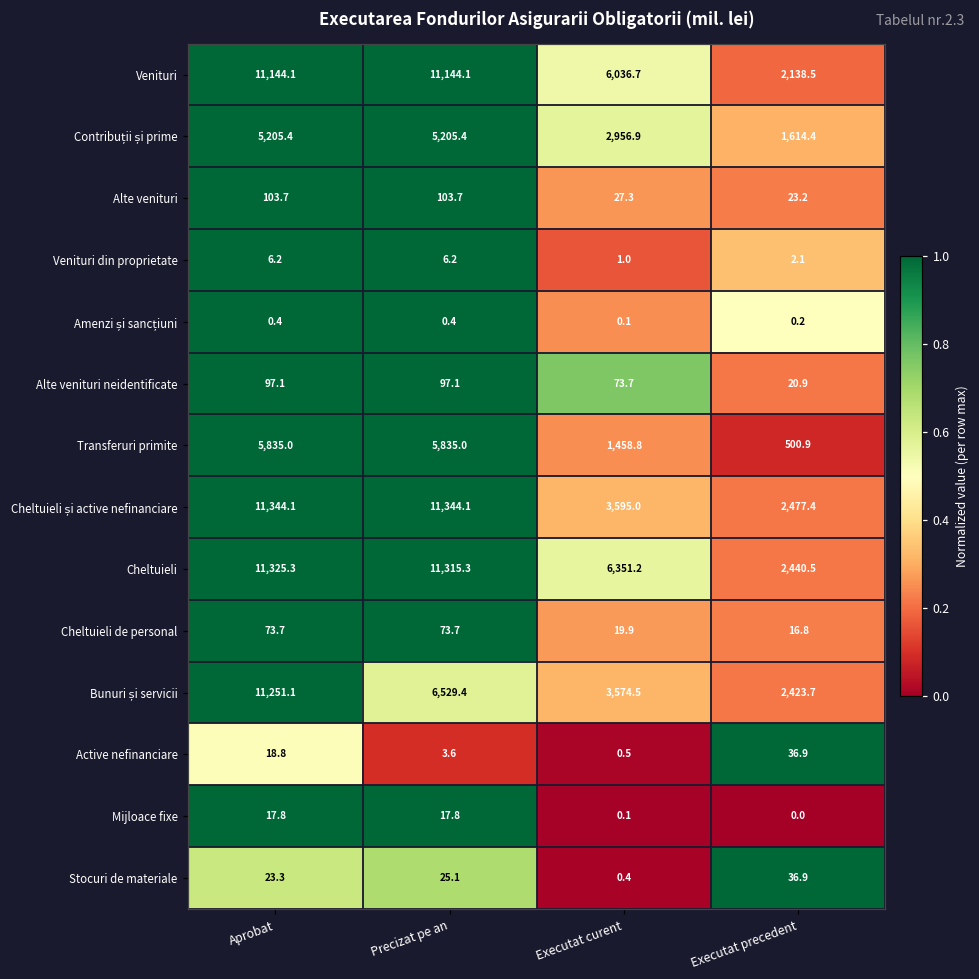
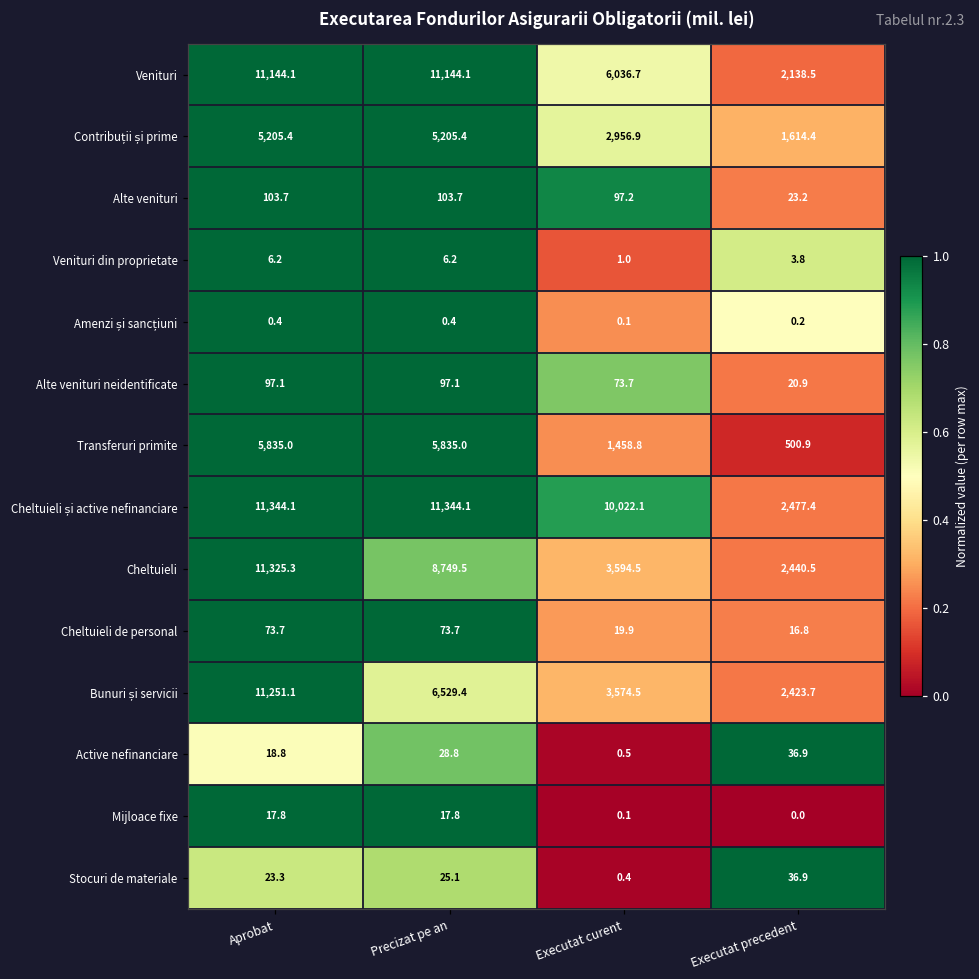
  {
    "Venituri": {
      "Aprobat": "11,144.1",
      "Precizat pe an": "11,144.1",
      "Executat curent": "6,036.7",
      "Executat precedent": "2,138.5"
    },
    "Contribuții și prime": {
      "Aprobat": "5,205.4",
      "Precizat pe an": "5,205.4",
      "Executat curent": "2,956.9",
      "Executat precedent": "1,614.4"
    },
    "Alte venituri": {
      "Aprobat": "103.7",
      "Precizat pe an": "103.7",
-     "Executat curent": "27.3",
+     "Executat curent": "97.2",
      "Executat precedent": "23.2"
    },
    "Venituri din proprietate": {
      "Aprobat": "6.2",
      "Precizat pe an": "6.2",
      "Executat curent": "1.0",
-     "Executat precedent": "2.1"
+     "Executat precedent": "3.8"
    },
    "Amenzi și sancțiuni": {
      "Aprobat": "0.4",
      "Precizat pe an": "0.4",
      "Executat curent": "0.1",
      "Executat precedent": "0.2"
    },
    "Alte venituri neidentificate": {
      "Aprobat": "97.1",
      "Precizat pe an": "97.1",
      "Executat curent": "73.7",
      "Executat precedent": "20.9"
    },
    "Transferuri primite": {
      "Aprobat": "5,835.0",
      "Precizat pe an": "5,835.0",
      "Executat curent": "1,458.8",
      "Executat precedent": "500.9"
    },
    "Cheltuieli și active nefinanciare": {
      "Aprobat": "11,344.1",
      "Precizat pe an": "11,344.1",
-     "Executat curent": "3,595.0",
+     "Executat curent": "10,022.1",
      "Executat precedent": "2,477.4"
    },
    "Cheltuieli": {
      "Aprobat": "11,325.3",
-     "Precizat pe an": "11,315.3",
-     "Executat curent": "6,351.2",
+     "Precizat pe an": "8,749.5",
+     "Executat curent": "3,594.5",
      "Executat precedent": "2,440.5"
    },
    "Cheltuieli de personal": {
      "Aprobat": "73.7",
      "Precizat pe an": "73.7",
      "Executat curent": "19.9",
      "Executat precedent": "16.8"
    },
    "Bunuri și servicii": {
      "Aprobat": "11,251.1",
      "Precizat pe an": "6,529.4",
      "Executat curent": "3,574.5",
      "Executat precedent": "2,423.7"
    },
    "Active nefinanciare": {
      "Aprobat": "18.8",
-     "Precizat pe an": "3.6",
+     "Precizat pe an": "28.8",
      "Executat curent": "0.5",
      "Executat precedent": "36.9"
    },
    "Mijloace fixe": {
      "Aprobat": "17.8",
      "Precizat pe an": "17.8",
      "Executat curent": "0.1",
      "Executat precedent": "0.0"
    },
    "Stocuri de materiale": {
      "Aprobat": "23.3",
      "Precizat pe an": "25.1",
      "Executat curent": "0.4",
      "Executat precedent": "36.9"
    }
  }
